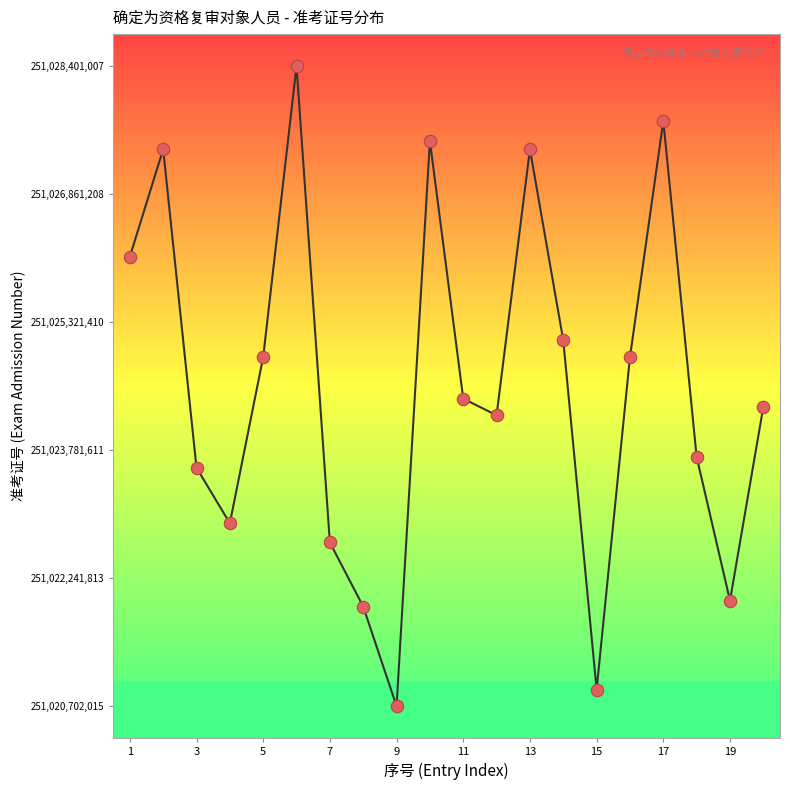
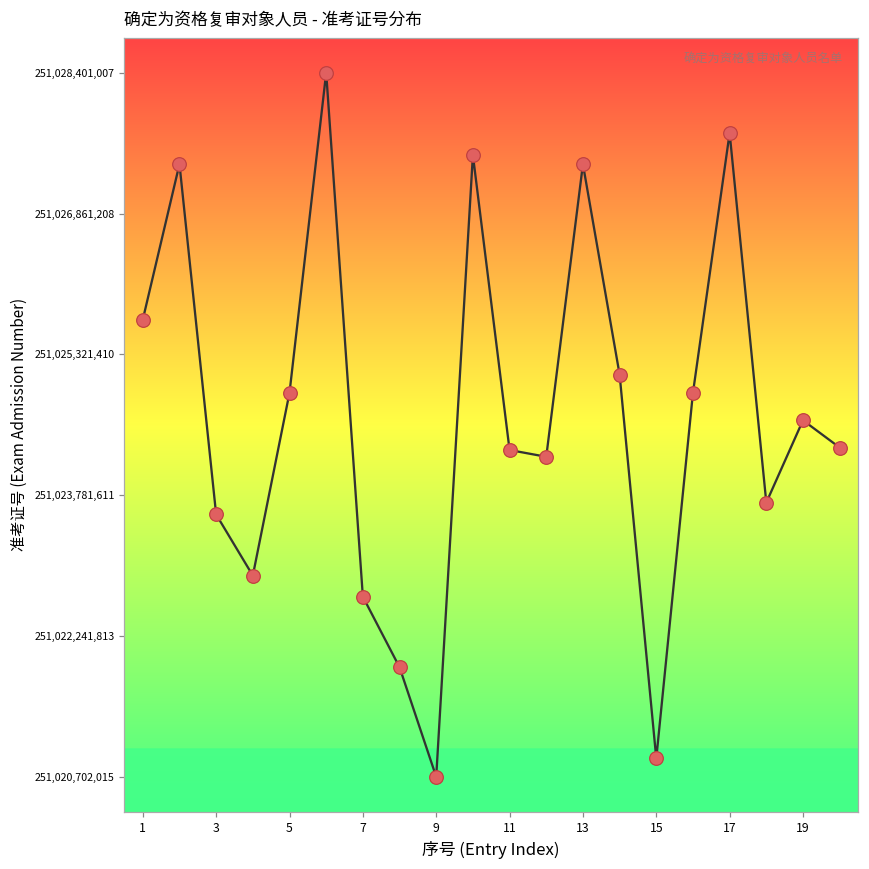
  {
-   "1": "251,026,100,000",
+   "1": "251,025,700,000",
    "3": "251,023,600,000",
    "5": "251,024,900,000",
    "7": "251,022,700,000",
-   "11": "251,024,400,000",
+   "11": "251,024,300,000",
    "13": "251,027,400,000",
    "17": "251,027,700,000",
-   "19": "251,022,000,000"
+   "19": "251,024,600,000"
  }
